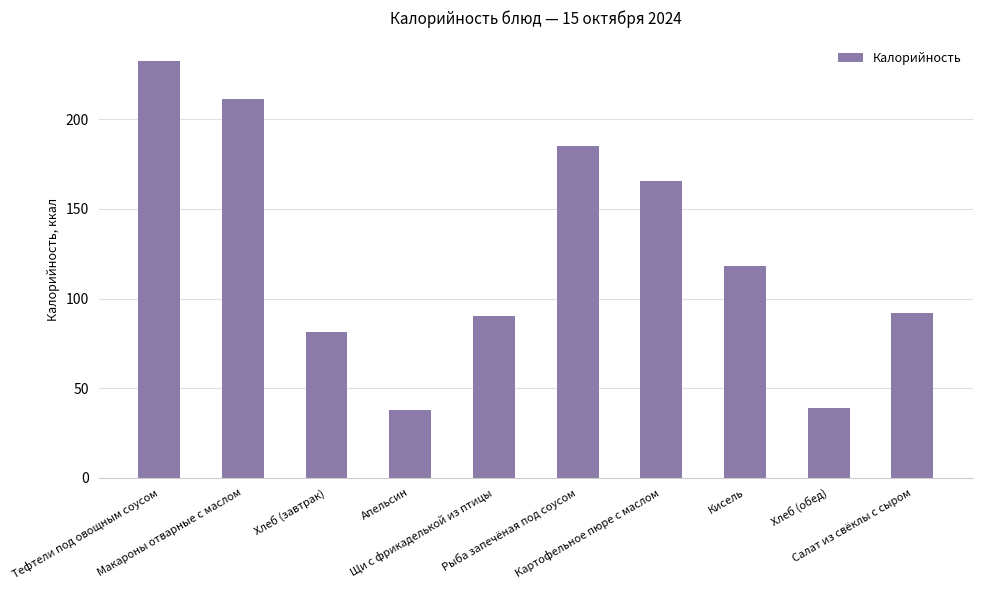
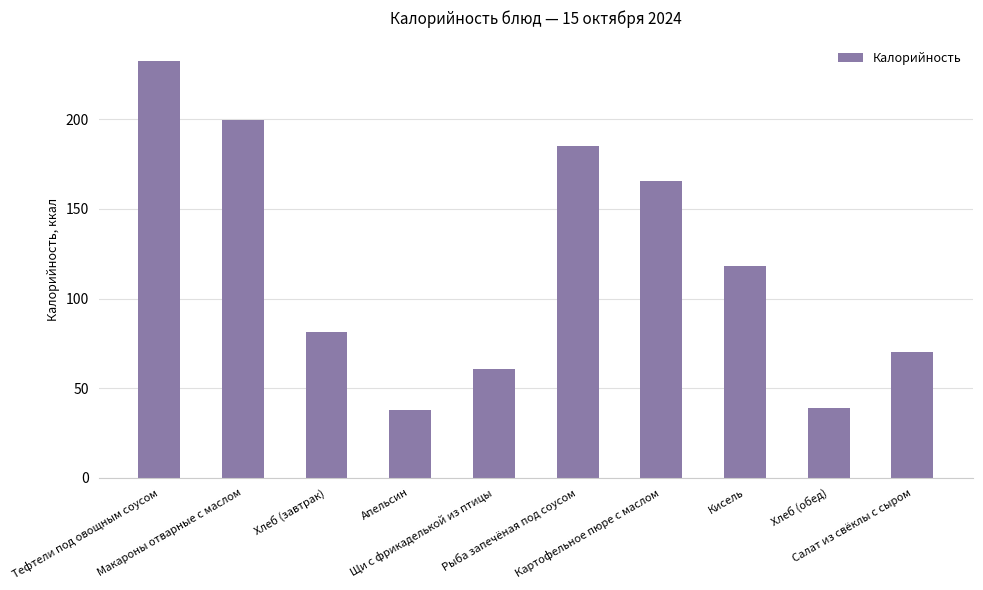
  {
    "Тефтели под овощным соусом": 232,
-   "Макароны отварные с маслом": 212,
+   "Макароны отварные с маслом": 199,
    "Хлеб (завтрак)": 81,
    "Апельсин": 38,
-   "Щи с фрикаделькой из птицы": 90,
+   "Щи с фрикаделькой из птицы": 61,
    "Рыба запечёная под соусом": 185,
    "Картофельное пюре с маслом": 166,
    "Кисель": 118,
    "Хлеб (обед)": 39,
-   "Салат из свёклы с сыром": 92
+   "Салат из свёклы с сыром": 70
  }
